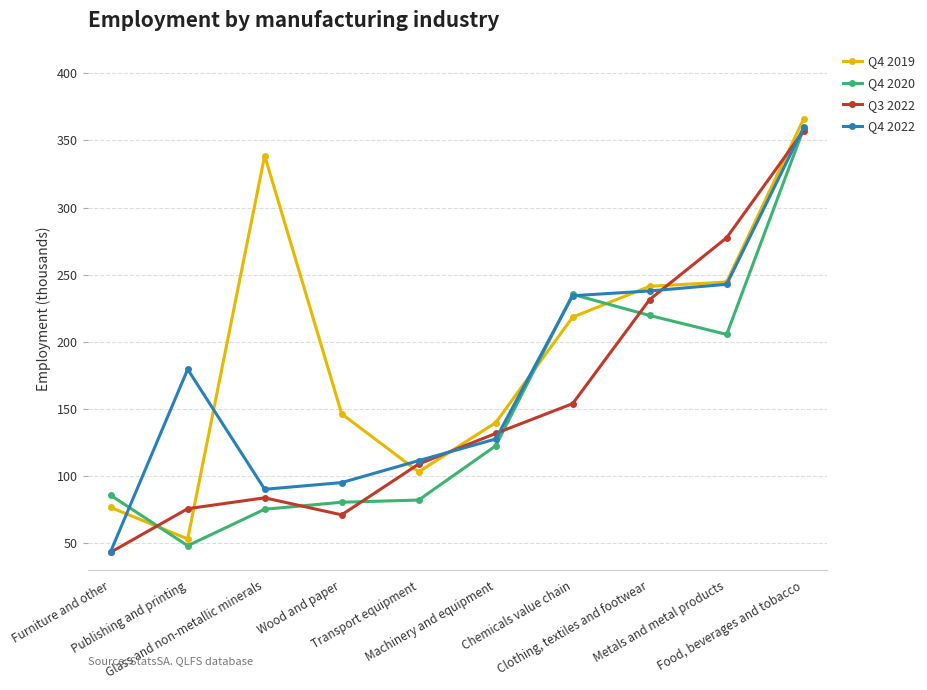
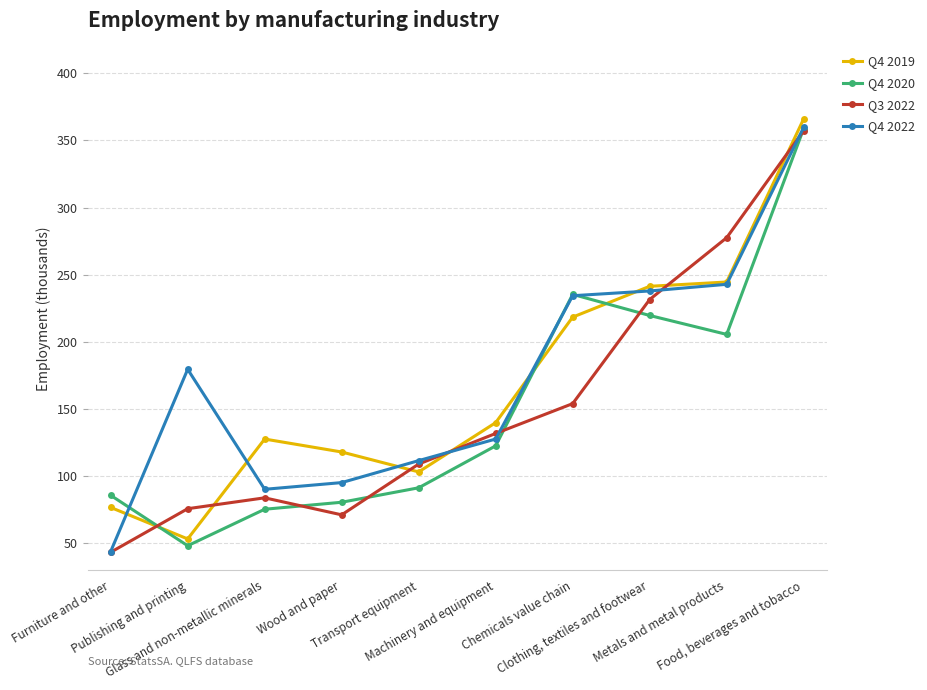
  {
    "Q4 2019": {
      "Furniture and other": 77,
      "Publishing and printing": 53,
-     "Glass and non-metallic minerals": 339,
-     "Wood and paper": 146,
+     "Glass and non-metallic minerals": 128,
+     "Wood and paper": 118,
      "Transport equipment": 103,
      "Machinery and equipment": 140,
      "Chemicals value chain": 218,
      "Clothing, textiles and footwear": 241,
      "Food, beverages and tobacco": 366
    },
    "Q4 2020": {
      "Furniture and other": 86,
      "Publishing and printing": 48,
      "Glass and non-metallic minerals": 75,
      "Wood and paper": 81,
-     "Transport equipment": 82,
+     "Transport equipment": 91,
      "Machinery and equipment": 123,
      "Clothing, textiles and footwear": 220,
      "Metals and metal products": 206
    },
    "Q3 2022": {
      "Publishing and printing": 76,
      "Glass and non-metallic minerals": 84,
      "Wood and paper": 71,
      "Transport equipment": 109,
      "Machinery and equipment": 132,
      "Chemicals value chain": 154,
      "Clothing, textiles and footwear": 232,
      "Metals and metal products": 278
    },
    "Q4 2022": {
      "Publishing and printing": 180,
      "Glass and non-metallic minerals": 90,
      "Wood and paper": 95,
      "Transport equipment": 112,
      "Machinery and equipment": 128,
      "Clothing, textiles and footwear": 238
    }
  }
